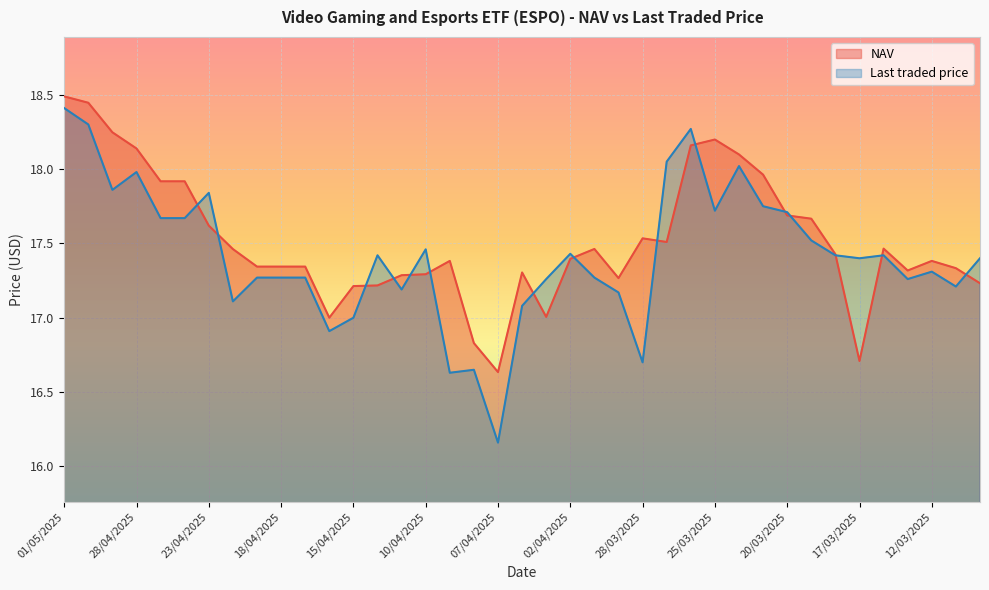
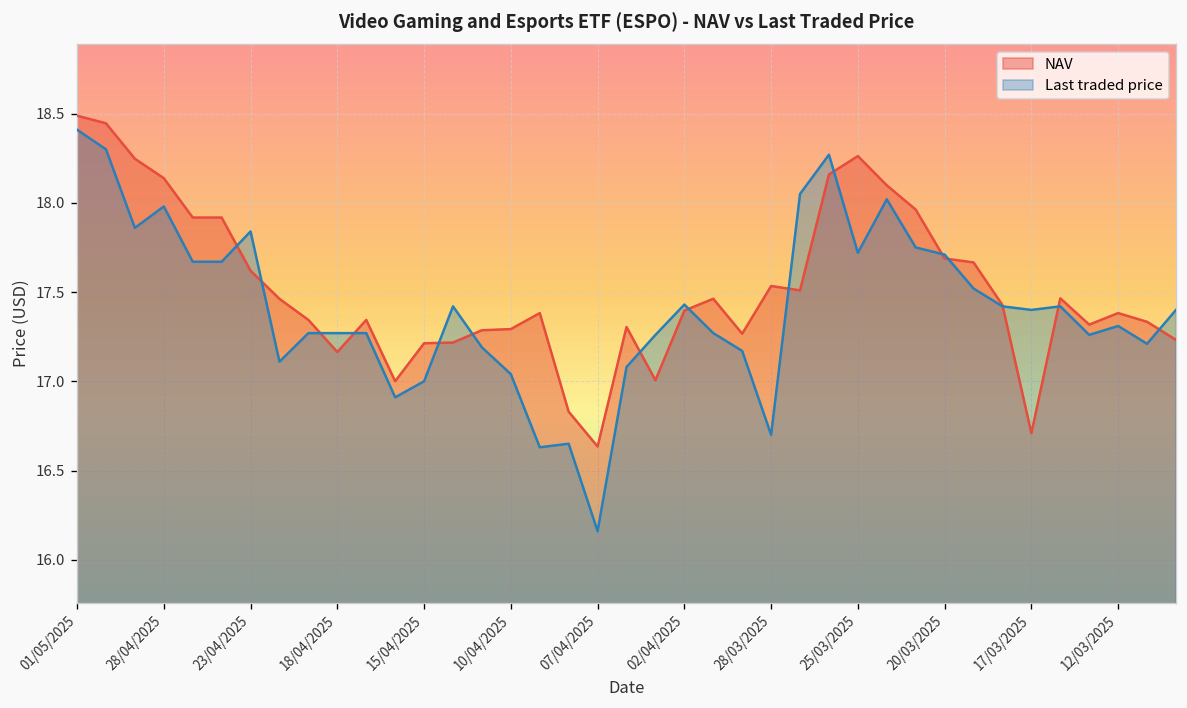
  {
    "NAV": {
      "01/05/2025": 18.49,
      "28/04/2025": 18.14,
      "23/04/2025": 17.62,
-     "18/04/2025": 17.34,
+     "18/04/2025": 17.16,
      "15/04/2025": 17.21,
      "10/04/2025": 17.29,
      "07/04/2025": 16.63,
      "02/04/2025": 17.40,
      "28/03/2025": 17.53,
-     "25/03/2025": 18.20,
+     "25/03/2025": 18.26,
      "20/03/2025": 17.69,
      "17/03/2025": 16.71,
      "12/03/2025": 17.38
    },
    "Last traded price": {
      "01/05/2025": 18.41,
      "28/04/2025": 17.98,
      "23/04/2025": 17.84,
      "18/04/2025": 17.27,
      "15/04/2025": 17.00,
-     "10/04/2025": 17.46,
+     "10/04/2025": 17.04,
      "07/04/2025": 16.16,
      "02/04/2025": 17.43,
      "28/03/2025": 16.70,
      "25/03/2025": 17.72,
      "20/03/2025": 17.71,
      "17/03/2025": 17.40,
      "12/03/2025": 17.31
    }
  }
